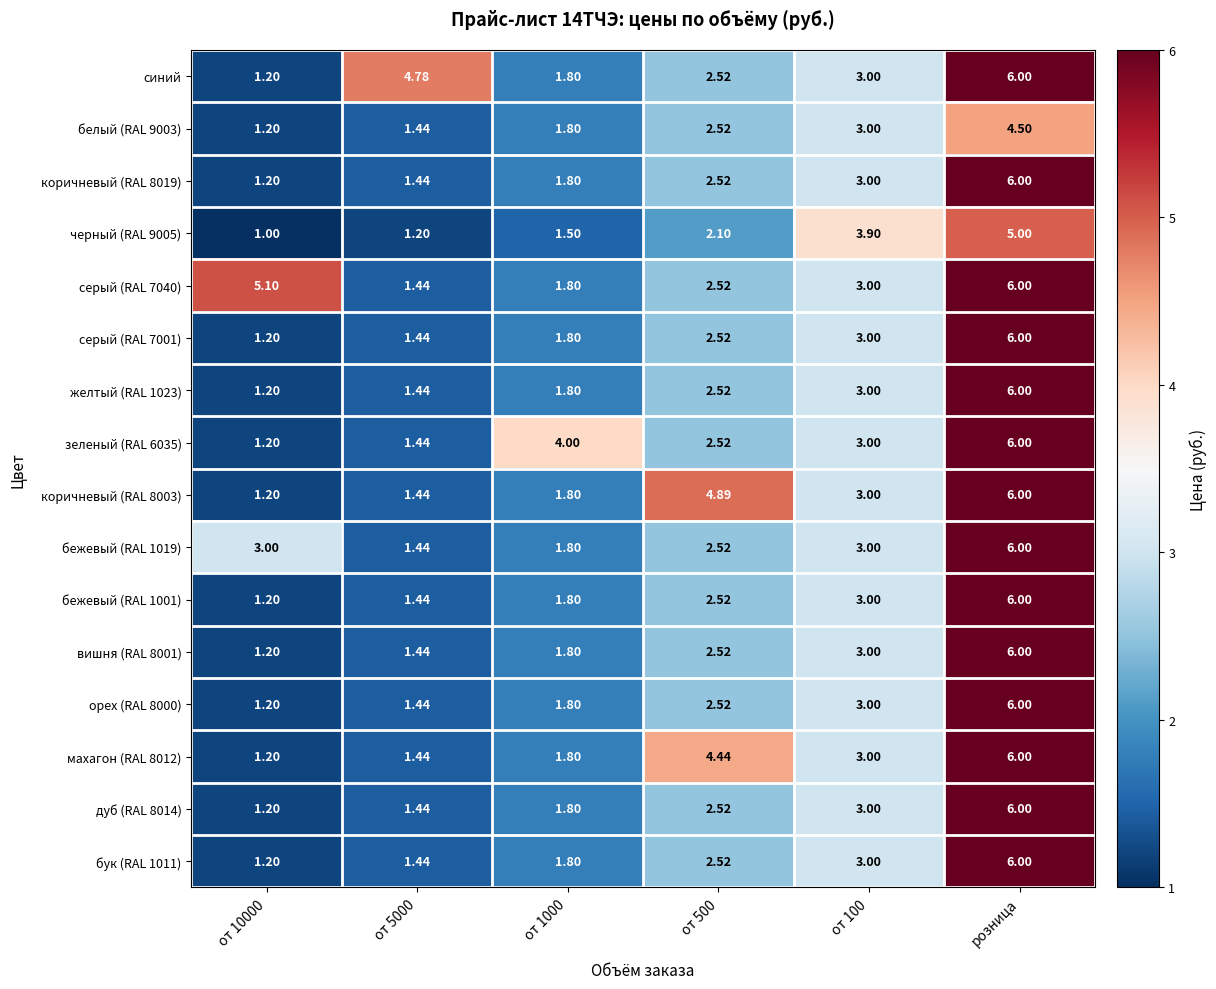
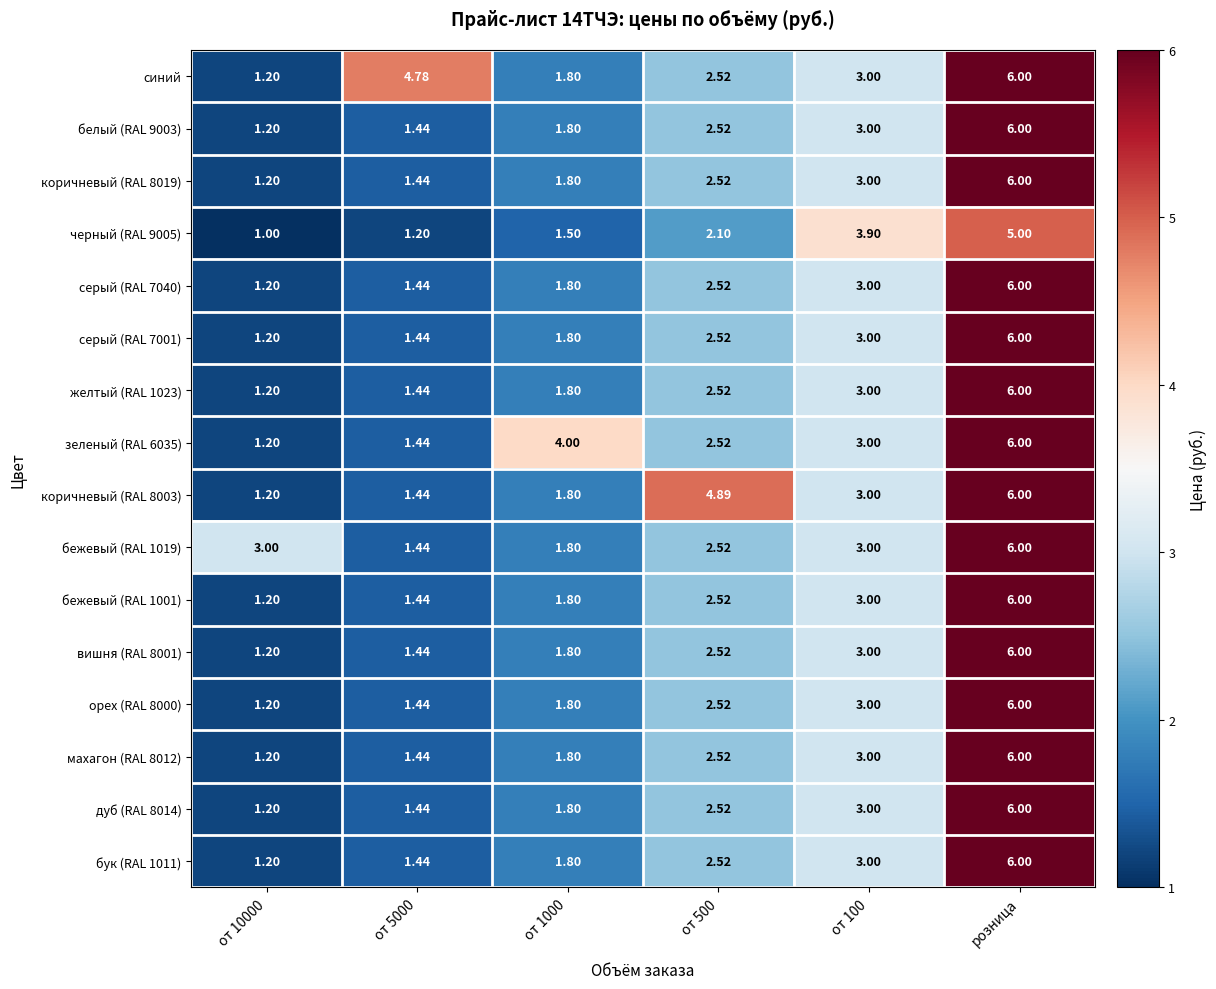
  {
    "синий": {
      "от 10000": 1.20,
      "от 5000": 4.78,
      "от 1000": 1.80,
      "от 500": 2.52,
      "от 100": 3.00,
      "розница": 6.00
    },
    "белый (RAL 9003)": {
      "от 10000": 1.20,
      "от 5000": 1.44,
      "от 1000": 1.80,
      "от 500": 2.52,
      "от 100": 3.00,
-     "розница": 4.50
+     "розница": 6.00
    },
    "коричневый (RAL 8019)": {
      "от 10000": 1.20,
      "от 5000": 1.44,
      "от 1000": 1.80,
      "от 500": 2.52,
      "от 100": 3.00,
      "розница": 6.00
    },
    "черный (RAL 9005)": {
      "от 10000": 1.00,
      "от 5000": 1.20,
      "от 1000": 1.50,
      "от 500": 2.10,
      "от 100": 3.90,
      "розница": 5.00
    },
    "серый (RAL 7040)": {
-     "от 10000": 5.10,
+     "от 10000": 1.20,
      "от 5000": 1.44,
      "от 1000": 1.80,
      "от 500": 2.52,
      "от 100": 3.00,
      "розница": 6.00
    },
    "серый (RAL 7001)": {
      "от 10000": 1.20,
      "от 5000": 1.44,
      "от 1000": 1.80,
      "от 500": 2.52,
      "от 100": 3.00,
      "розница": 6.00
    },
    "желтый (RAL 1023)": {
      "от 10000": 1.20,
      "от 5000": 1.44,
      "от 1000": 1.80,
      "от 500": 2.52,
      "от 100": 3.00,
      "розница": 6.00
    },
    "зеленый (RAL 6035)": {
      "от 10000": 1.20,
      "от 5000": 1.44,
      "от 1000": 4.00,
      "от 500": 2.52,
      "от 100": 3.00,
      "розница": 6.00
    },
    "коричневый (RAL 8003)": {
      "от 10000": 1.20,
      "от 5000": 1.44,
      "от 1000": 1.80,
      "от 500": 4.89,
      "от 100": 3.00,
      "розница": 6.00
    },
    "бежевый (RAL 1019)": {
      "от 10000": 3.00,
      "от 5000": 1.44,
      "от 1000": 1.80,
      "от 500": 2.52,
      "от 100": 3.00,
      "розница": 6.00
    },
    "бежевый (RAL 1001)": {
      "от 10000": 1.20,
      "от 5000": 1.44,
      "от 1000": 1.80,
      "от 500": 2.52,
      "от 100": 3.00,
      "розница": 6.00
    },
    "вишня (RAL 8001)": {
      "от 10000": 1.20,
      "от 5000": 1.44,
      "от 1000": 1.80,
      "от 500": 2.52,
      "от 100": 3.00,
      "розница": 6.00
    },
    "орех (RAL 8000)": {
      "от 10000": 1.20,
      "от 5000": 1.44,
      "от 1000": 1.80,
      "от 500": 2.52,
      "от 100": 3.00,
      "розница": 6.00
    },
    "махагон (RAL 8012)": {
      "от 10000": 1.20,
      "от 5000": 1.44,
      "от 1000": 1.80,
-     "от 500": 4.44,
+     "от 500": 2.52,
      "от 100": 3.00,
      "розница": 6.00
    },
    "дуб (RAL 8014)": {
      "от 10000": 1.20,
      "от 5000": 1.44,
      "от 1000": 1.80,
      "от 500": 2.52,
      "от 100": 3.00,
      "розница": 6.00
    },
    "бук (RAL 1011)": {
      "от 10000": 1.20,
      "от 5000": 1.44,
      "от 1000": 1.80,
      "от 500": 2.52,
      "от 100": 3.00,
      "розница": 6.00
    }
  }
